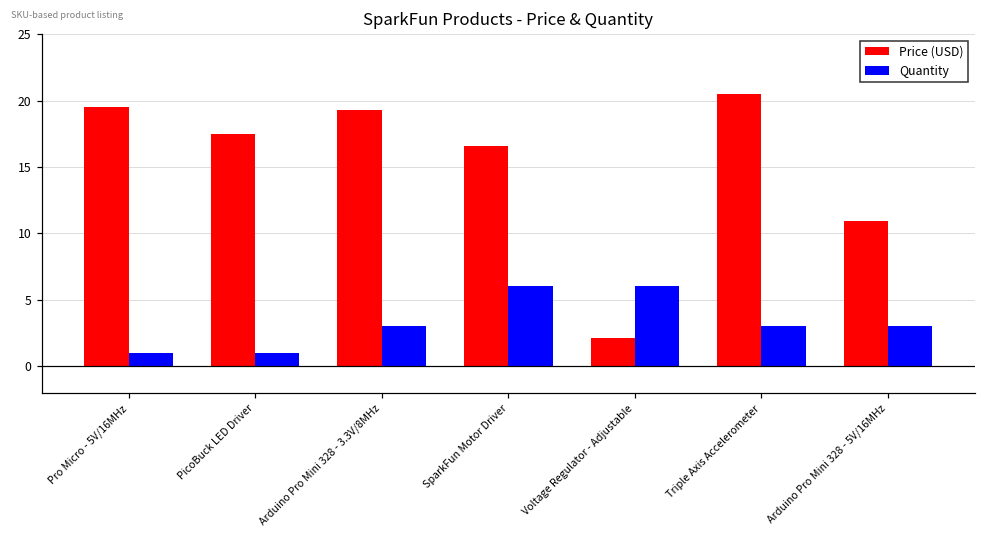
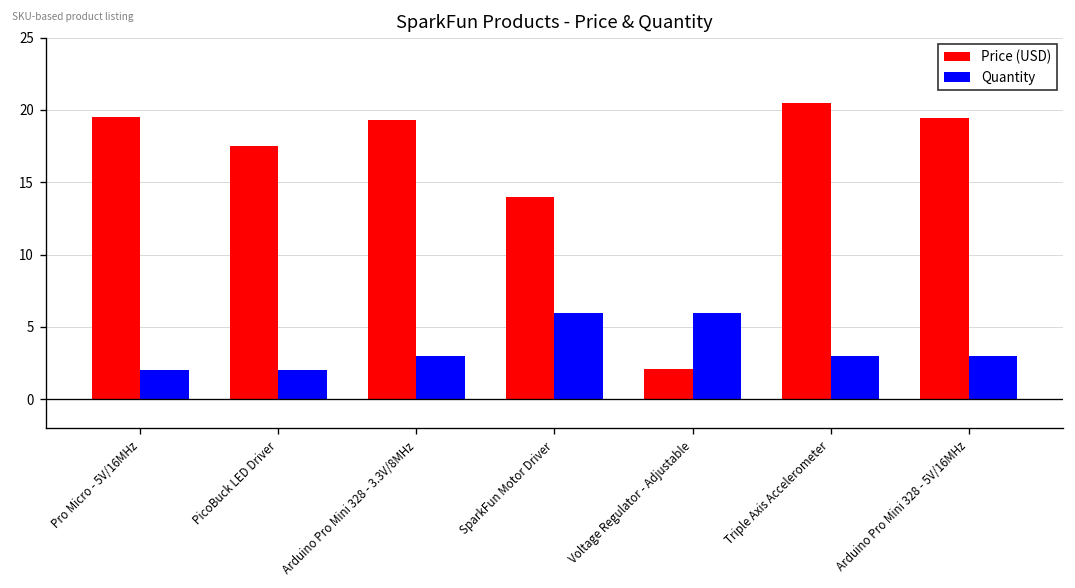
  {
    "Price (USD)": {
      "Pro Micro - 5V/16MHz": 19.5,
      "PicoBuck LED Driver": 17.5,
      "Arduino Pro Mini 328 - 3.3V/8MHz": 19.3,
-     "SparkFun Motor Driver": 16.6,
+     "SparkFun Motor Driver": 14.0,
      "Voltage Regulator - Adjustable": 2.1,
      "Triple Axis Accelerometer": 20.5,
-     "Arduino Pro Mini 328 - 5V/16MHz": 11.0
+     "Arduino Pro Mini 328 - 5V/16MHz": 19.4
    },
    "Quantity": {
-     "Pro Micro - 5V/16MHz": 1,
-     "PicoBuck LED Driver": 1,
+     "Pro Micro - 5V/16MHz": 2,
+     "PicoBuck LED Driver": 2,
      "Arduino Pro Mini 328 - 3.3V/8MHz": 3,
      "SparkFun Motor Driver": 6,
      "Voltage Regulator - Adjustable": 6,
      "Triple Axis Accelerometer": 3,
      "Arduino Pro Mini 328 - 5V/16MHz": 3
    }
  }
